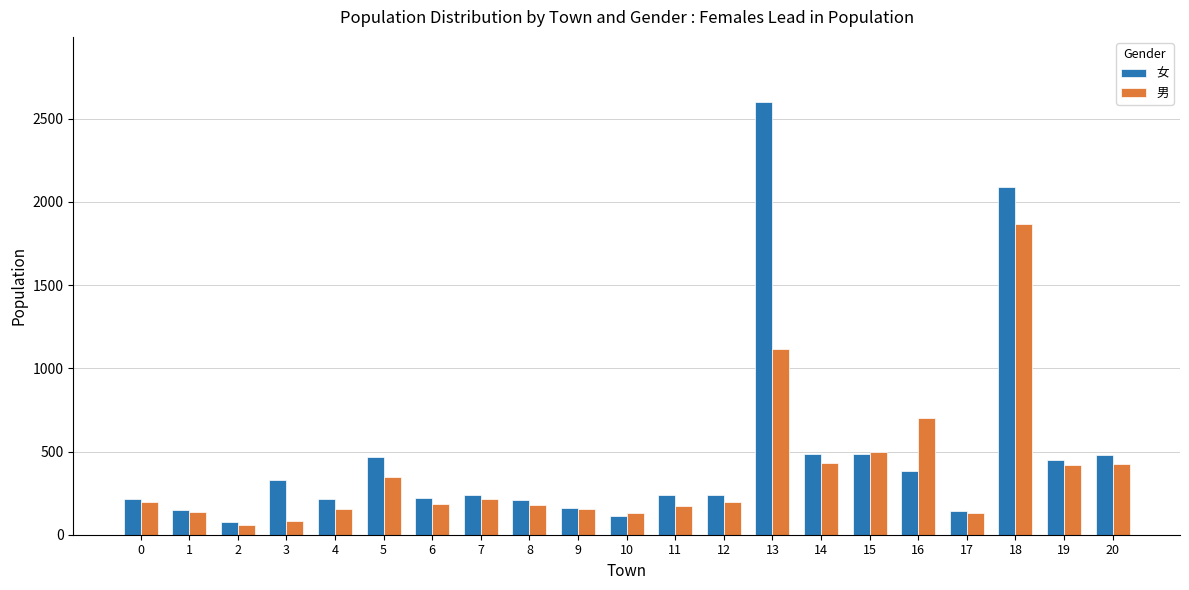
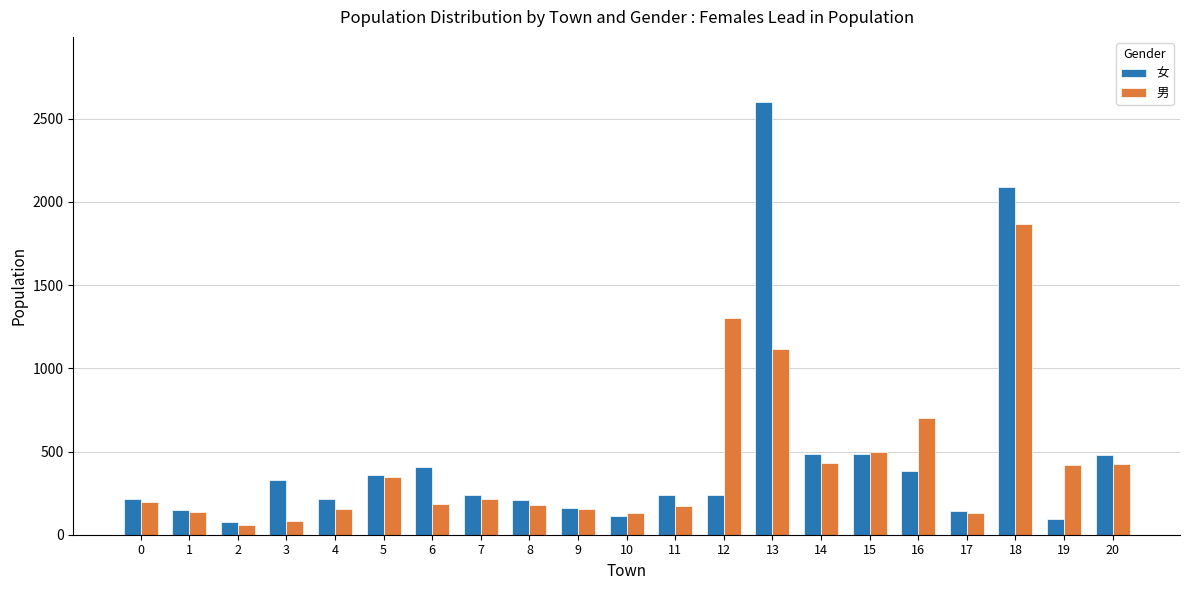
  {
    "女": {
      "0": 210,
      "1": 150,
      "2": 80,
      "3": 330,
      "4": 220,
-     "5": 470,
-     "6": 220,
+     "5": 360,
+     "6": 410,
      "7": 240,
      "8": 210,
      "9": 160,
      "10": 110,
      "11": 240,
      "12": 240,
      "13": 2600,
      "14": 480,
      "15": 490,
      "16": 390,
      "17": 140,
      "18": 2090,
-     "19": 450,
+     "19": 90,
      "20": 480
    },
    "男": {
      "0": 200,
      "1": 140,
      "2": 60,
      "3": 80,
      "4": 160,
      "5": 350,
      "6": 190,
      "7": 210,
      "8": 180,
      "9": 160,
      "10": 130,
      "11": 180,
-     "12": 190,
+     "12": 1300,
      "13": 1120,
      "14": 430,
      "15": 500,
      "16": 700,
      "17": 130,
      "18": 1870,
      "19": 420,
      "20": 420
    }
  }
